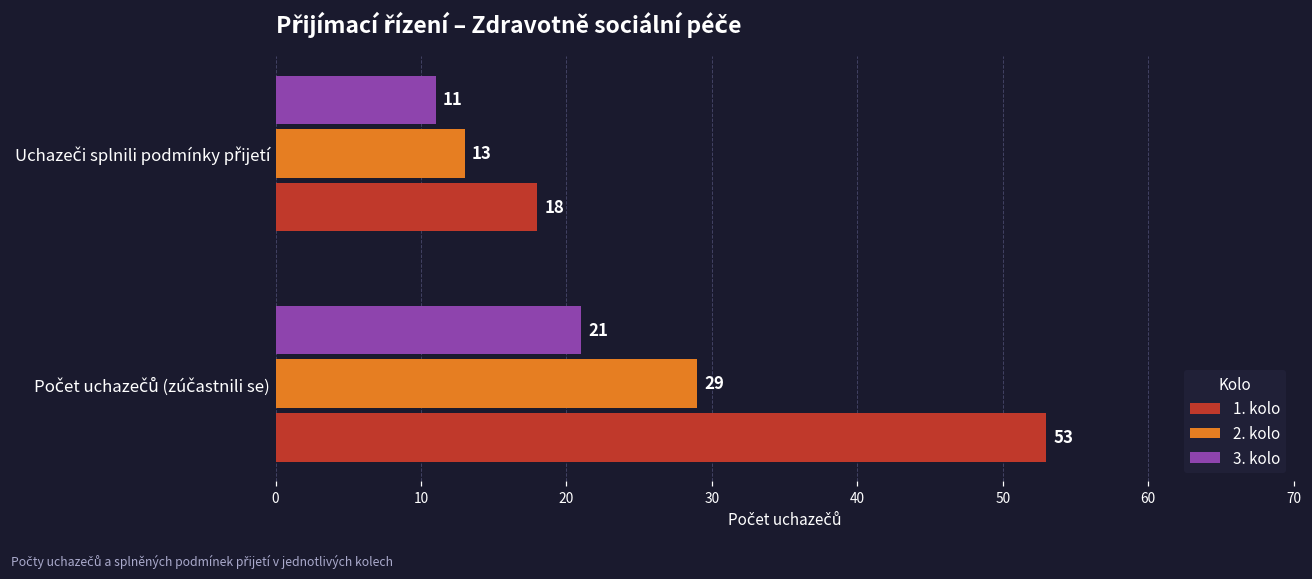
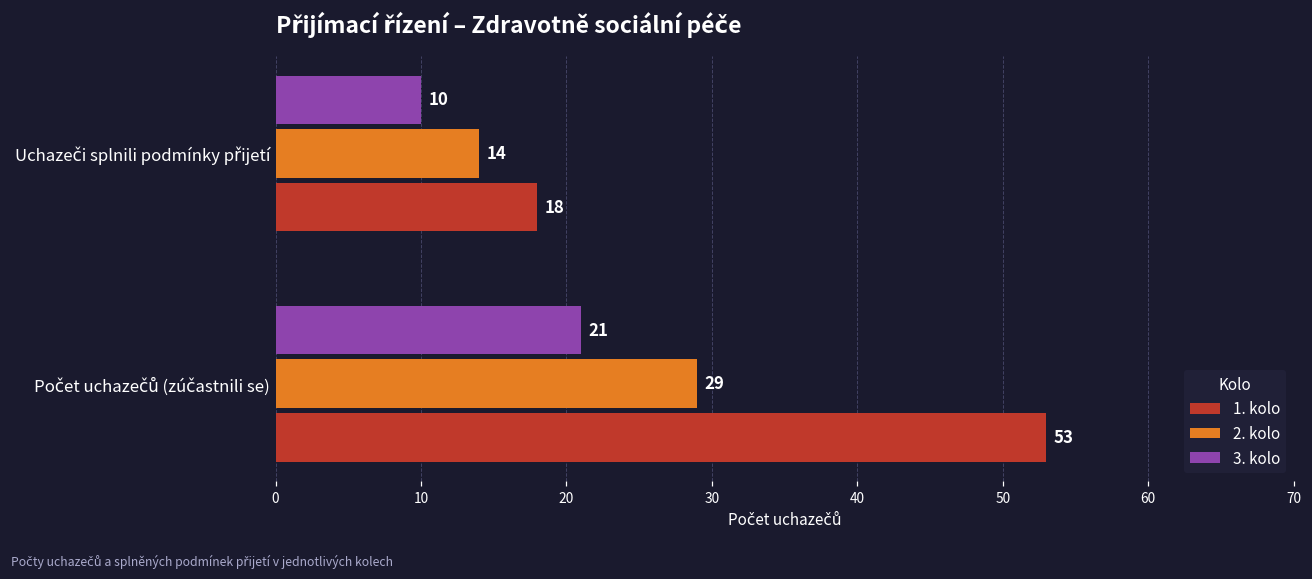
  {
    "1. kolo": {
      "Uchazeči splnili podmínky přijetí": 18,
      "Počet uchazečů (zúčastnili se)": 53
    },
    "2. kolo": {
-     "Uchazeči splnili podmínky přijetí": 13,
+     "Uchazeči splnili podmínky přijetí": 14,
      "Počet uchazečů (zúčastnili se)": 29
    },
    "3. kolo": {
-     "Uchazeči splnili podmínky přijetí": 11,
+     "Uchazeči splnili podmínky přijetí": 10,
      "Počet uchazečů (zúčastnili se)": 21
    }
  }
